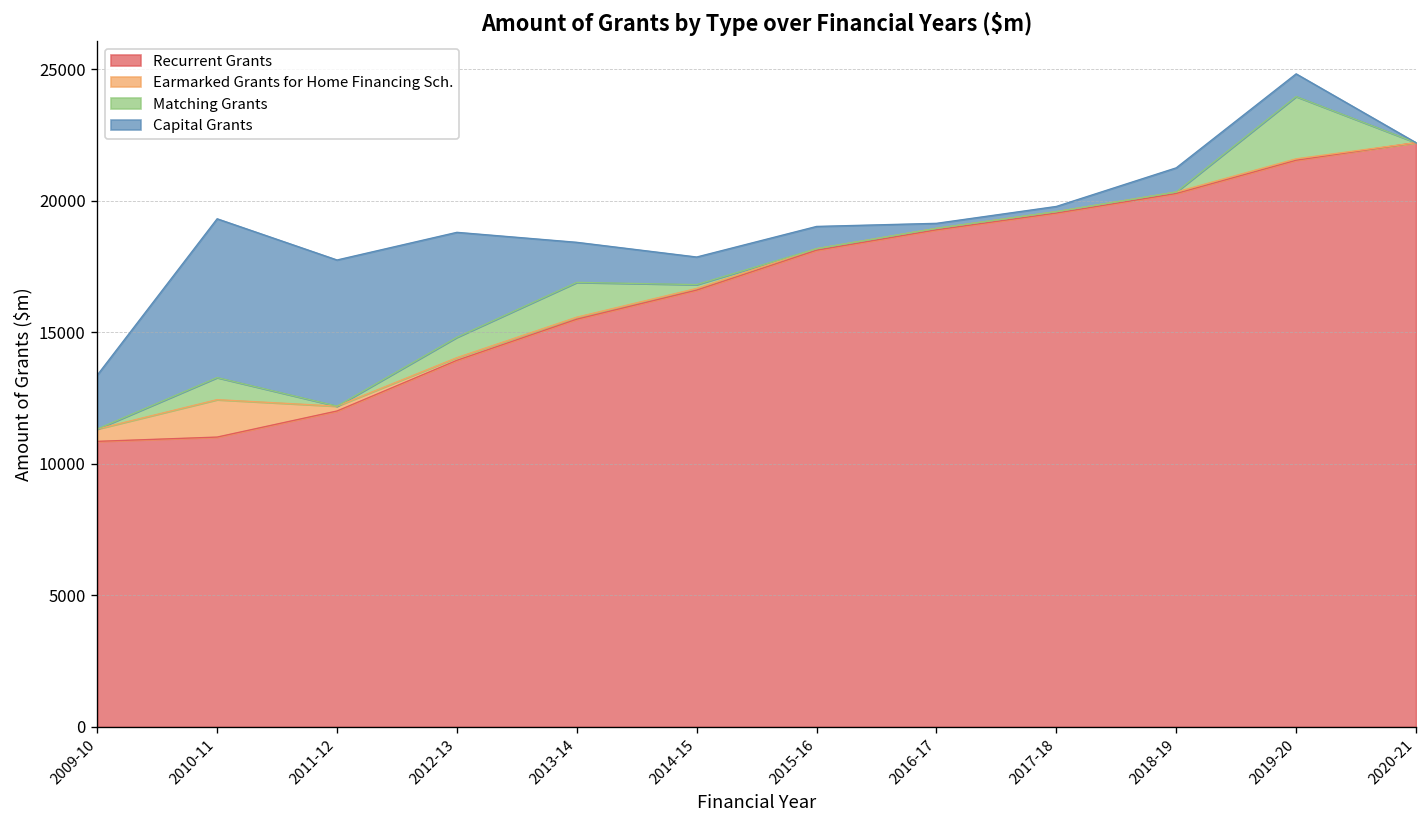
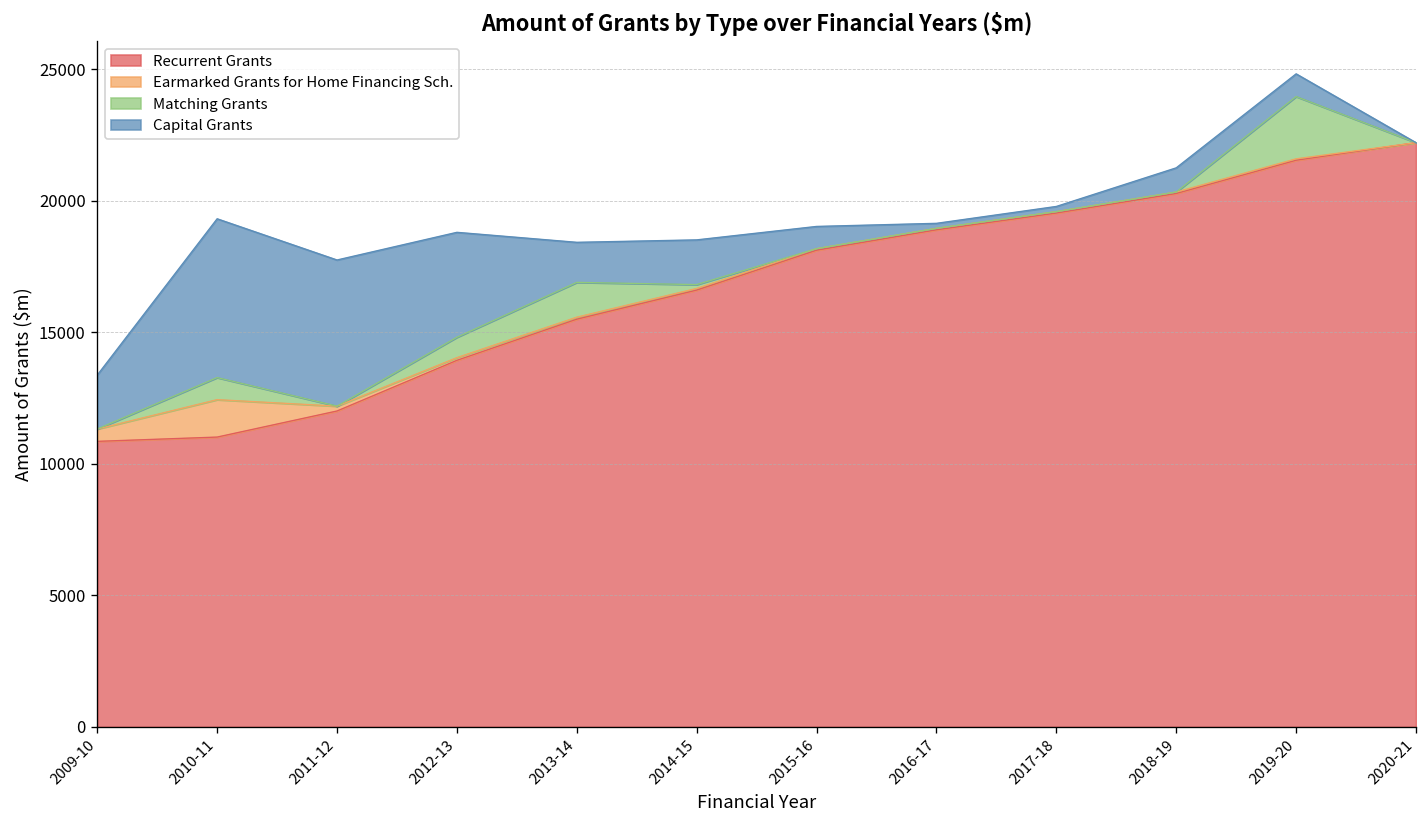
  {
    "Recurrent Grants": {
      "2009-10": 10900,
      "2010-11": 11000,
      "2011-12": 12000
    },
    "Earmarked Grants for Home Financing Sch.": {
      "2010-11": 1400
    },
    "Matching Grants": {
      "2010-11": 800,
      "2012-13": 800,
      "2013-14": 1300,
      "2014-15": 100,
      "2019-20": 2400
    },
    "Capital Grants": {
      "2009-10": 2100,
      "2010-11": 6000,
      "2011-12": 5600,
      "2012-13": 4000,
      "2013-14": 1500,
-     "2014-15": 1000,
+     "2014-15": 1700,
      "2015-16": 800,
      "2016-17": 200,
      "2017-18": 200,
      "2018-19": 900,
      "2019-20": 900
    }
  }
